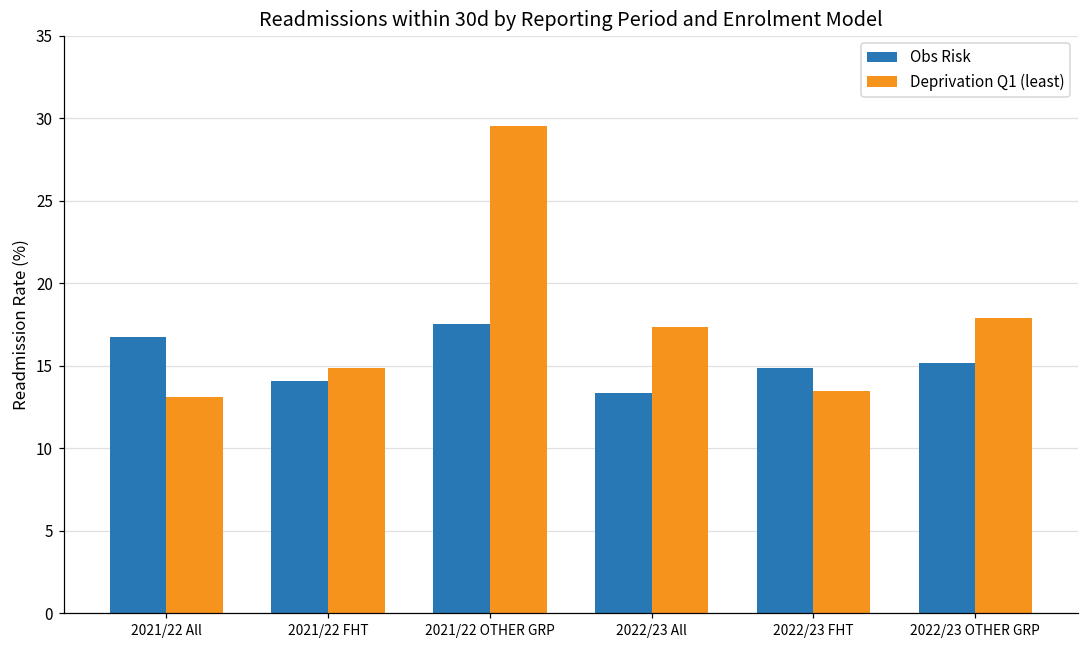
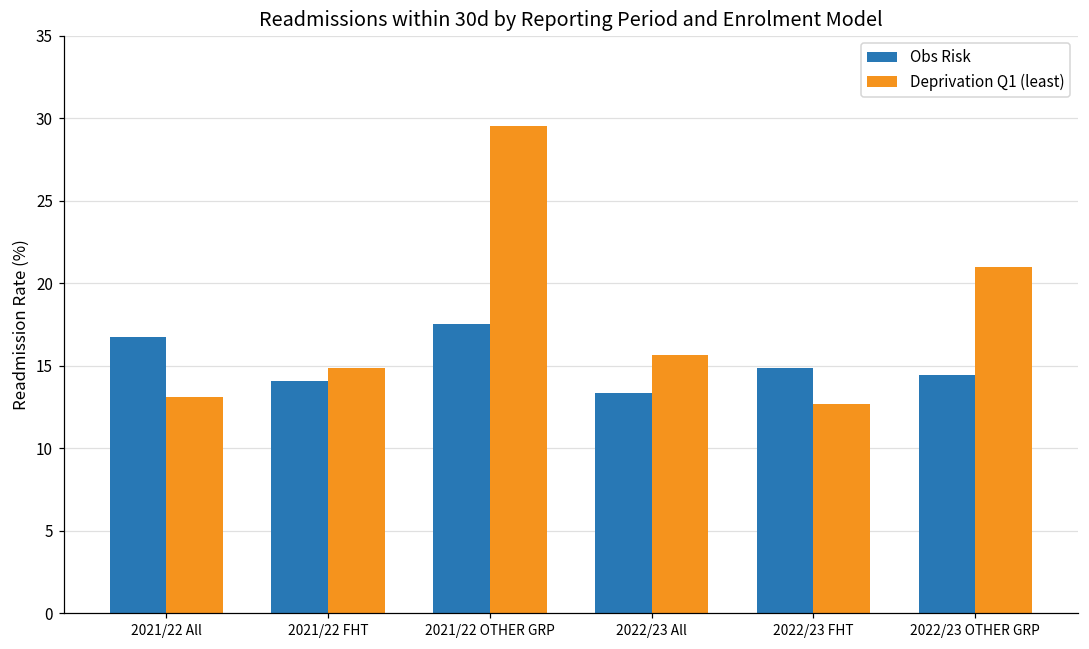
  {
    "Obs Risk": {
      "2021/22 All": 16.7,
      "2021/22 FHT": 14.1,
      "2021/22 OTHER GRP": 17.5,
      "2022/23 All": 13.3,
      "2022/23 FHT": 14.8,
-     "2022/23 OTHER GRP": 15.1
+     "2022/23 OTHER GRP": 14.4
    },
    "Deprivation Q1 (least)": {
      "2021/22 All": 13.1,
      "2021/22 FHT": 14.9,
      "2021/22 OTHER GRP": 29.5,
-     "2022/23 All": 17.3,
-     "2022/23 FHT": 13.4,
-     "2022/23 OTHER GRP": 17.9
+     "2022/23 All": 15.7,
+     "2022/23 FHT": 12.7,
+     "2022/23 OTHER GRP": 21.0
    }
  }
